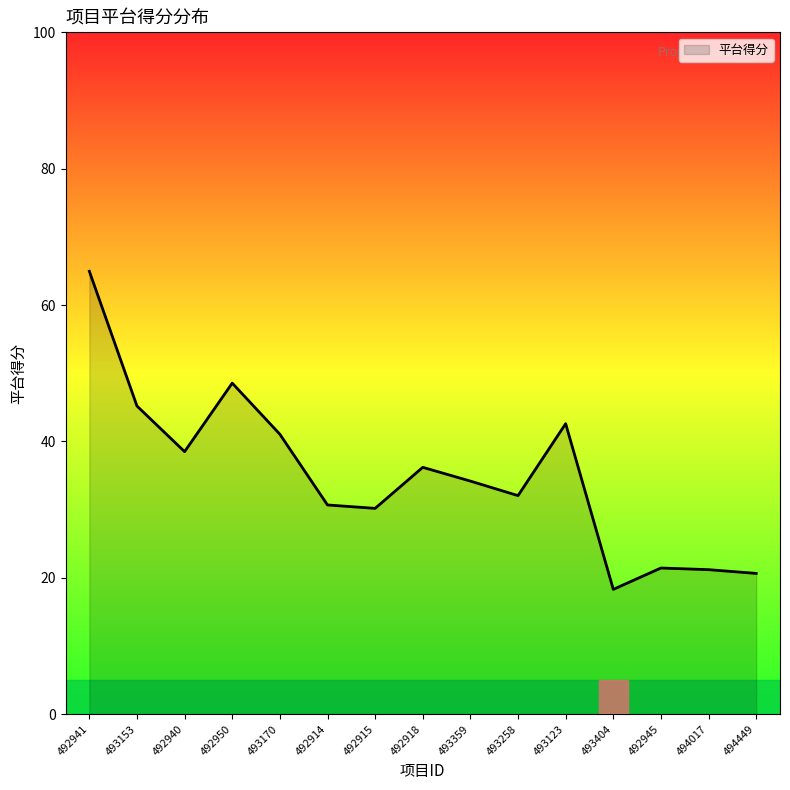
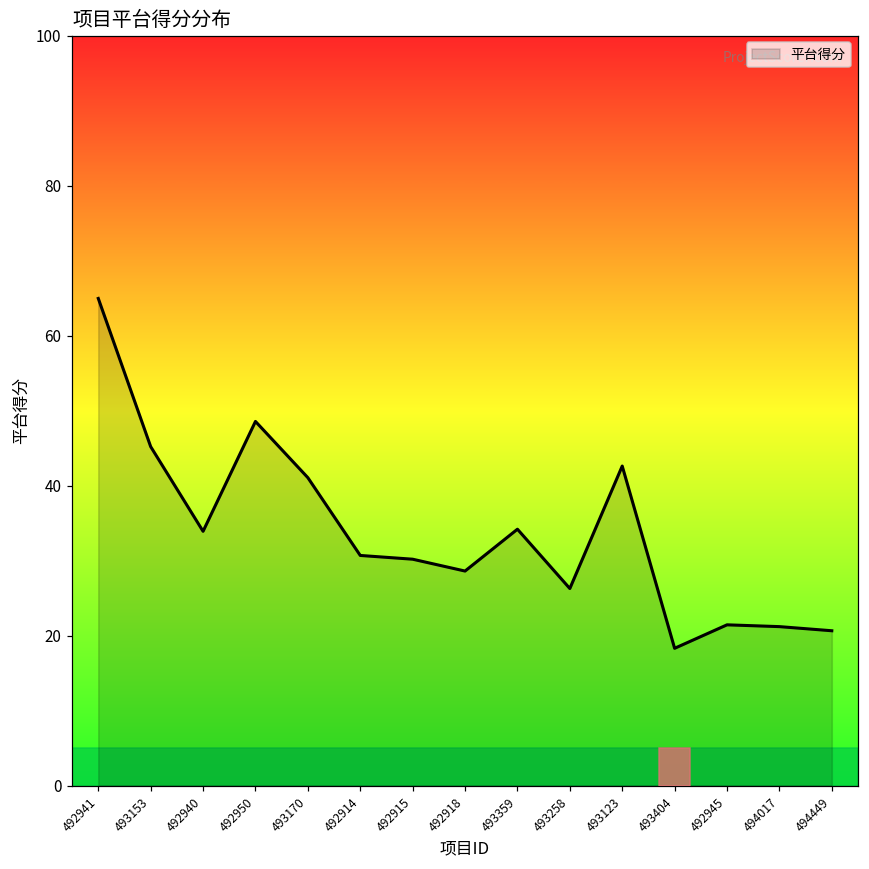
  {
    "492941": 65,
    "493153": 45,
-   "492940": 39,
+   "492940": 34,
    "492950": 49,
    "493170": 41,
    "492914": 31,
    "492915": 30,
-   "492918": 36,
+   "492918": 29,
    "493359": 34,
-   "493258": 32,
+   "493258": 26,
    "493123": 43,
    "493404": 18,
    "492945": 21,
    "494017": 21,
    "494449": 21
  }
